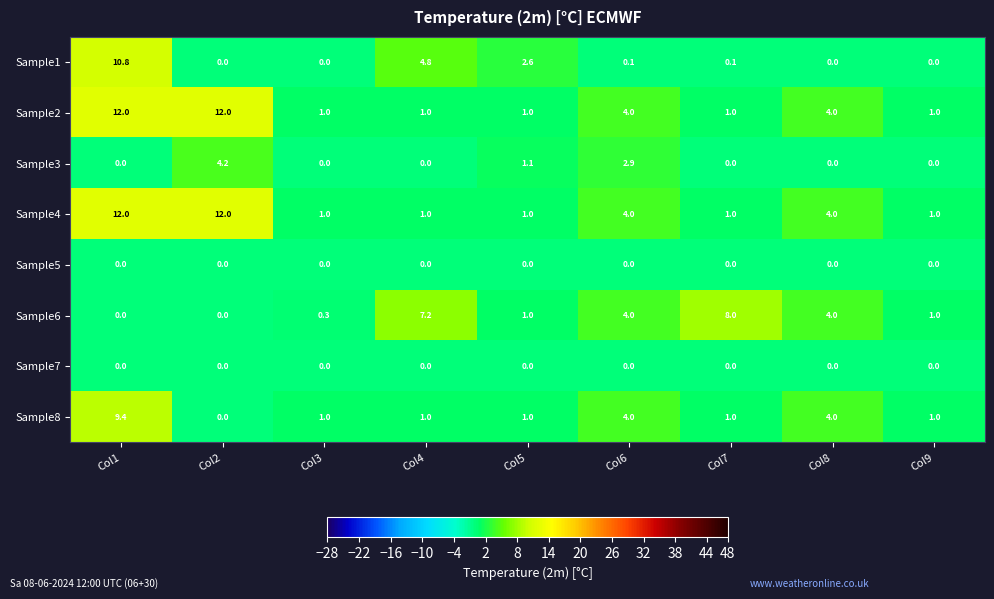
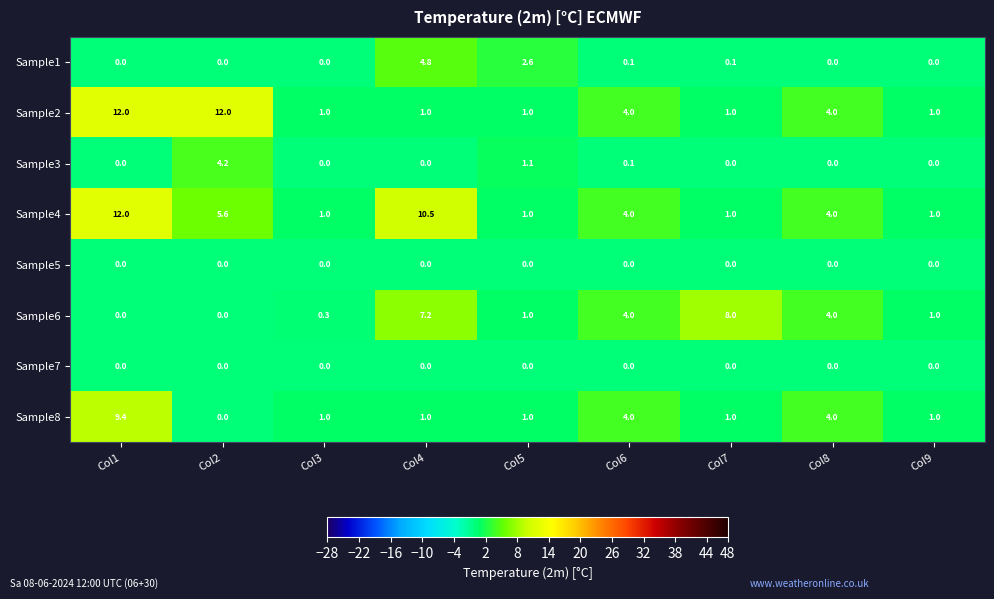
  {
    "Sample1": {
-     "Col1": 10.8,
+     "Col1": 0.0,
      "Col2": 0.0,
      "Col3": 0.0,
      "Col4": 4.8,
      "Col5": 2.6,
      "Col6": 0.1,
      "Col7": 0.1,
      "Col8": 0.0,
      "Col9": 0.0
    },
    "Sample2": {
      "Col1": 12.0,
      "Col2": 12.0,
      "Col3": 1.0,
      "Col4": 1.0,
      "Col5": 1.0,
      "Col6": 4.0,
      "Col7": 1.0,
      "Col8": 4.0,
      "Col9": 1.0
    },
    "Sample3": {
      "Col1": 0.0,
      "Col2": 4.2,
      "Col3": 0.0,
      "Col4": 0.0,
      "Col5": 1.1,
-     "Col6": 2.9,
+     "Col6": 0.1,
      "Col7": 0.0,
      "Col8": 0.0,
      "Col9": 0.0
    },
    "Sample4": {
      "Col1": 12.0,
-     "Col2": 12.0,
+     "Col2": 5.6,
      "Col3": 1.0,
-     "Col4": 1.0,
+     "Col4": 10.5,
      "Col5": 1.0,
      "Col6": 4.0,
      "Col7": 1.0,
      "Col8": 4.0,
      "Col9": 1.0
    },
    "Sample5": {
      "Col1": 0.0,
      "Col2": 0.0,
      "Col3": 0.0,
      "Col4": 0.0,
      "Col5": 0.0,
      "Col6": 0.0,
      "Col7": 0.0,
      "Col8": 0.0,
      "Col9": 0.0
    },
    "Sample6": {
      "Col1": 0.0,
      "Col2": 0.0,
      "Col3": 0.3,
      "Col4": 7.2,
      "Col5": 1.0,
      "Col6": 4.0,
      "Col7": 8.0,
      "Col8": 4.0,
      "Col9": 1.0
    },
    "Sample7": {
      "Col1": 0.0,
      "Col2": 0.0,
      "Col3": 0.0,
      "Col4": 0.0,
      "Col5": 0.0,
      "Col6": 0.0,
      "Col7": 0.0,
      "Col8": 0.0,
      "Col9": 0.0
    },
    "Sample8": {
      "Col1": 9.4,
      "Col2": 0.0,
      "Col3": 1.0,
      "Col4": 1.0,
      "Col5": 1.0,
      "Col6": 4.0,
      "Col7": 1.0,
      "Col8": 4.0,
      "Col9": 1.0
    }
  }
